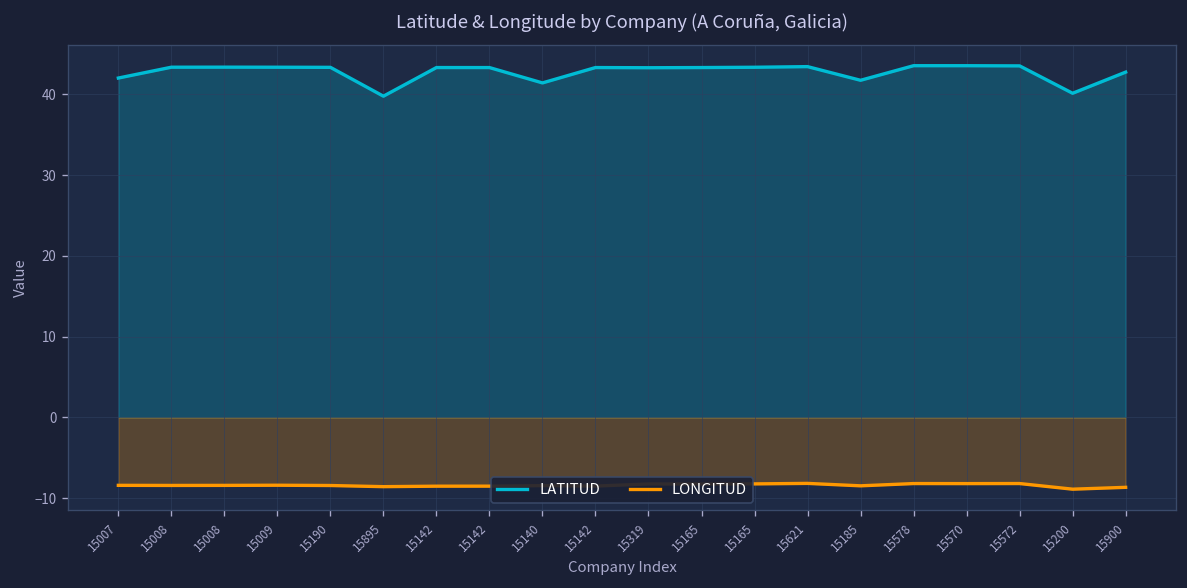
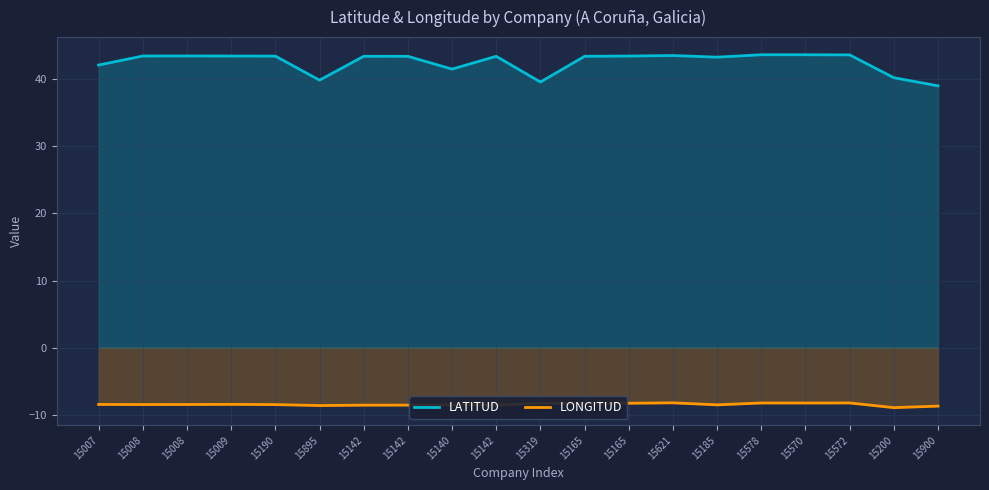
  {
    "LATITUD": {
      "15007": 42,
      "15009": 43,
      "15190": 43,
      "15895": 40,
      "15140": 41,
-     "15319": 43,
+     "15319": 39,
      "15621": 43,
-     "15185": 42,
+     "15185": 43,
      "15578": 44,
      "15570": 44,
      "15572": 44,
      "15200": 40,
-     "15900": 43
+     "15900": 39
    }
  }
